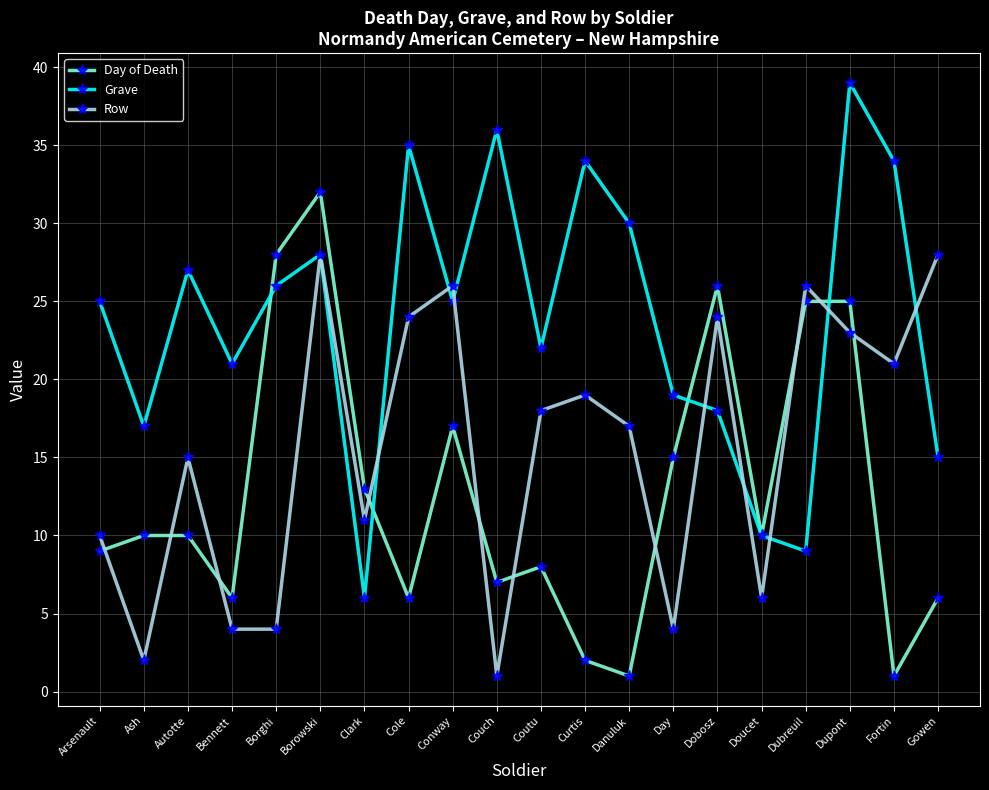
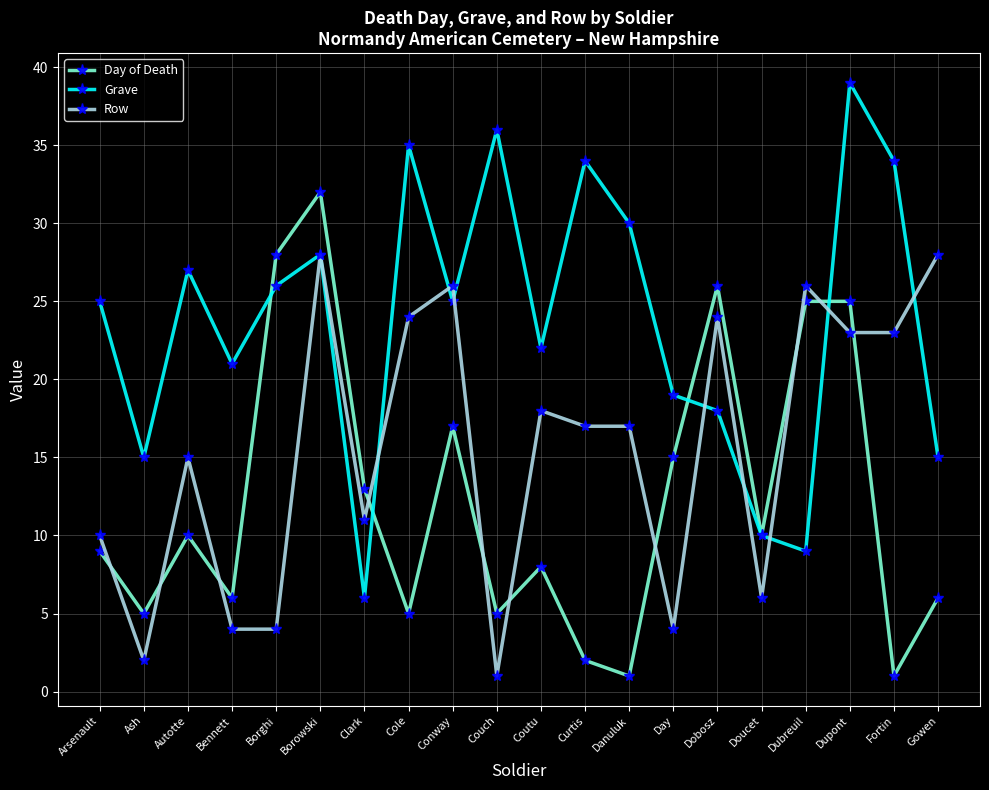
  {
    "Day of Death": {
      "Arsenault": 9,
-     "Ash": 10,
+     "Ash": 5,
      "Autotte": 10,
      "Bennett": 6,
      "Borghi": 28,
      "Borowski": 32,
      "Clark": 13,
-     "Cole": 6,
+     "Cole": 5,
      "Conway": 17,
-     "Couch": 7,
+     "Couch": 5,
      "Coutu": 8,
      "Curtis": 2,
      "Danuluk": 1,
      "Day": 15,
      "Dobosz": 26,
      "Dubreuil": 25,
      "Dupont": 25,
      "Fortin": 1,
      "Gowen": 6
    },
    "Grave": {
      "Arsenault": 25,
-     "Ash": 17,
+     "Ash": 15,
      "Autotte": 27,
      "Bennett": 21,
      "Borghi": 26,
      "Clark": 6,
      "Cole": 35,
      "Conway": 25,
      "Couch": 36,
      "Coutu": 22,
      "Curtis": 34,
      "Danuluk": 30,
      "Day": 19,
      "Dobosz": 18,
      "Dubreuil": 9,
      "Dupont": 39,
      "Fortin": 34,
      "Gowen": 15
    },
    "Row": {
      "Arsenault": 10,
      "Ash": 2,
      "Autotte": 15,
      "Bennett": 4,
      "Borghi": 4,
      "Clark": 11,
      "Cole": 24,
      "Conway": 26,
      "Couch": 1,
      "Coutu": 18,
-     "Curtis": 19,
+     "Curtis": 17,
      "Danuluk": 17,
      "Day": 4,
      "Dobosz": 24,
      "Doucet": 6,
      "Dubreuil": 26,
      "Dupont": 23,
-     "Fortin": 21,
+     "Fortin": 23,
      "Gowen": 28
    }
  }
